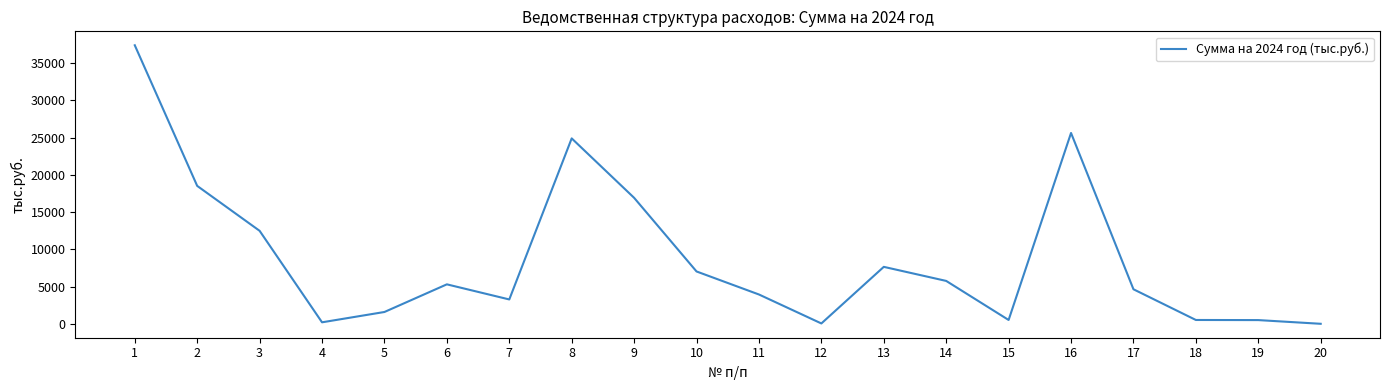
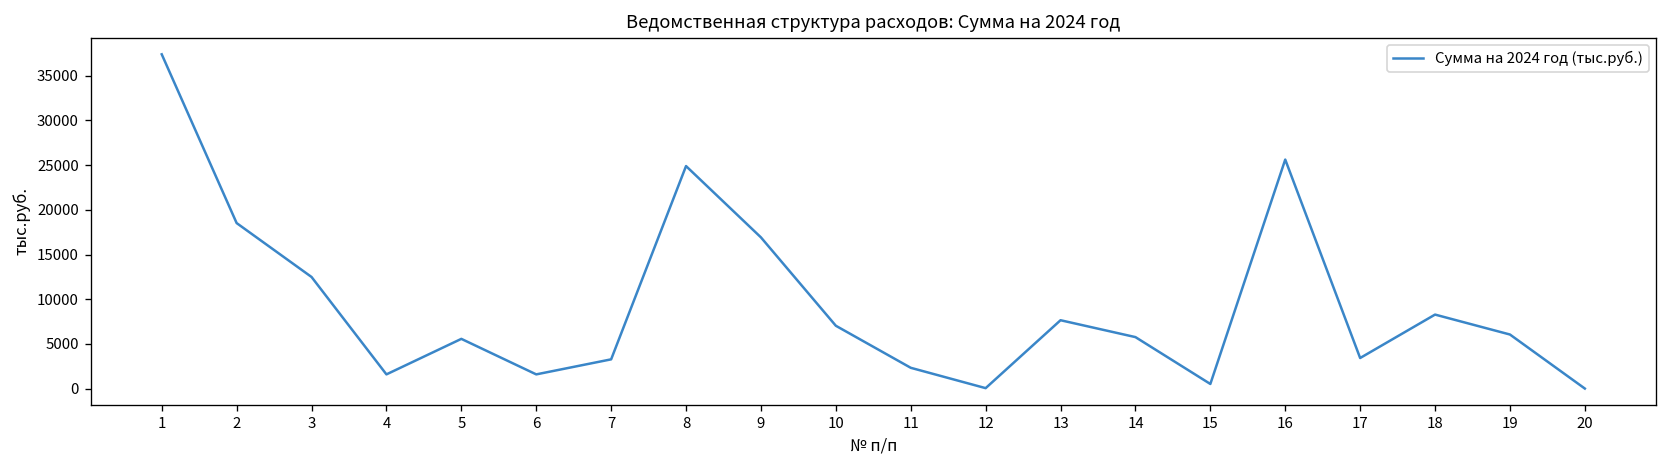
  {
    "1": 37000,
    "2": 19000,
    "3": 12000,
-   "4": 0,
-   "5": 2000,
-   "6": 5000,
+   "4": 2000,
+   "5": 6000,
+   "6": 2000,
    "7": 3000,
    "8": 25000,
    "9": 17000,
    "10": 7000,
-   "11": 4000,
+   "11": 2000,
    "12": 0,
    "13": 8000,
    "14": 6000,
    "15": 1000,
    "16": 26000,
-   "17": 5000,
-   "18": 1000,
-   "19": 1000,
+   "17": 3000,
+   "18": 8000,
+   "19": 6000,
    "20": 0
  }
